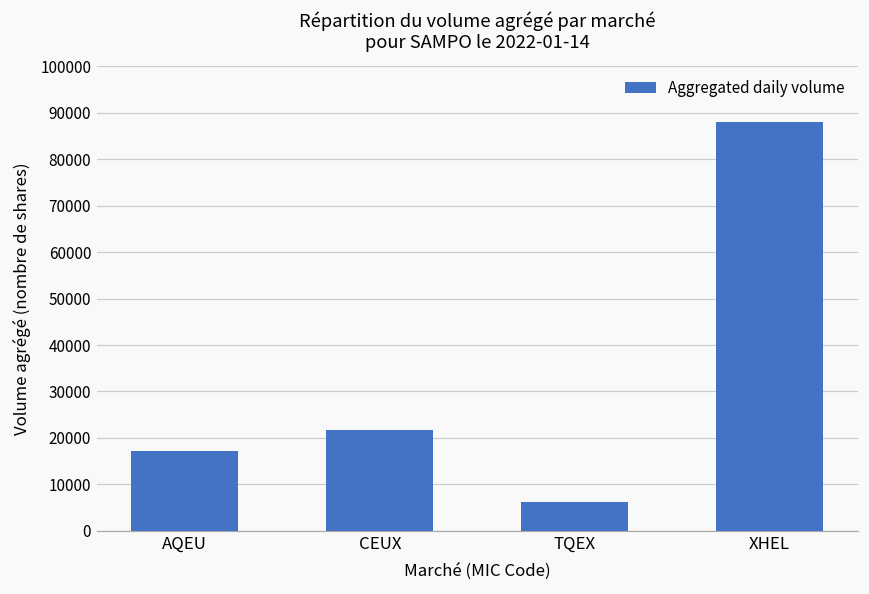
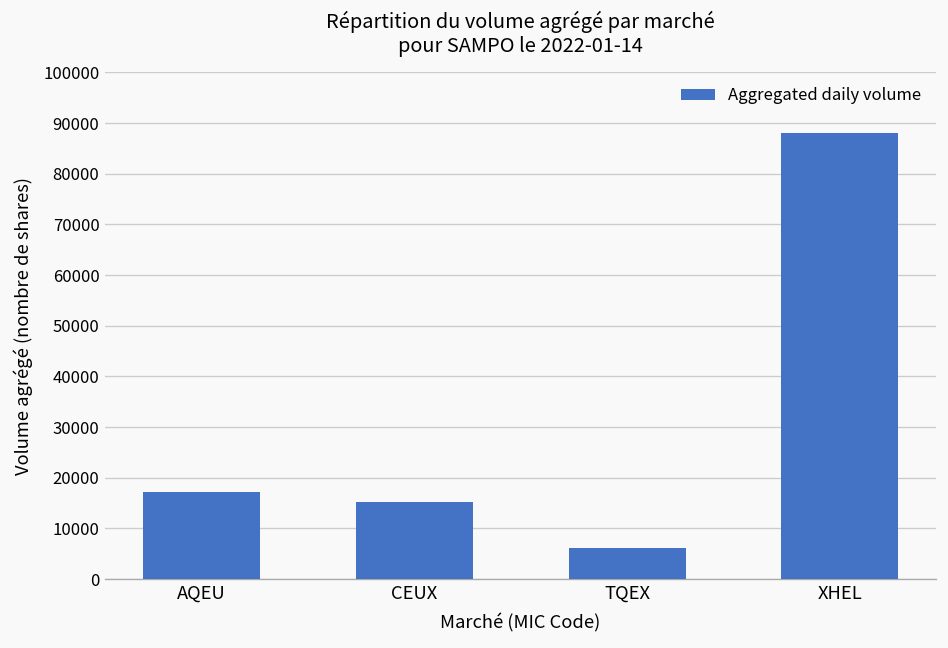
  {
    "AQEU": 17000,
-   "CEUX": 22000,
+   "CEUX": 15000,
    "TQEX": 6000,
    "XHEL": 88000
  }
